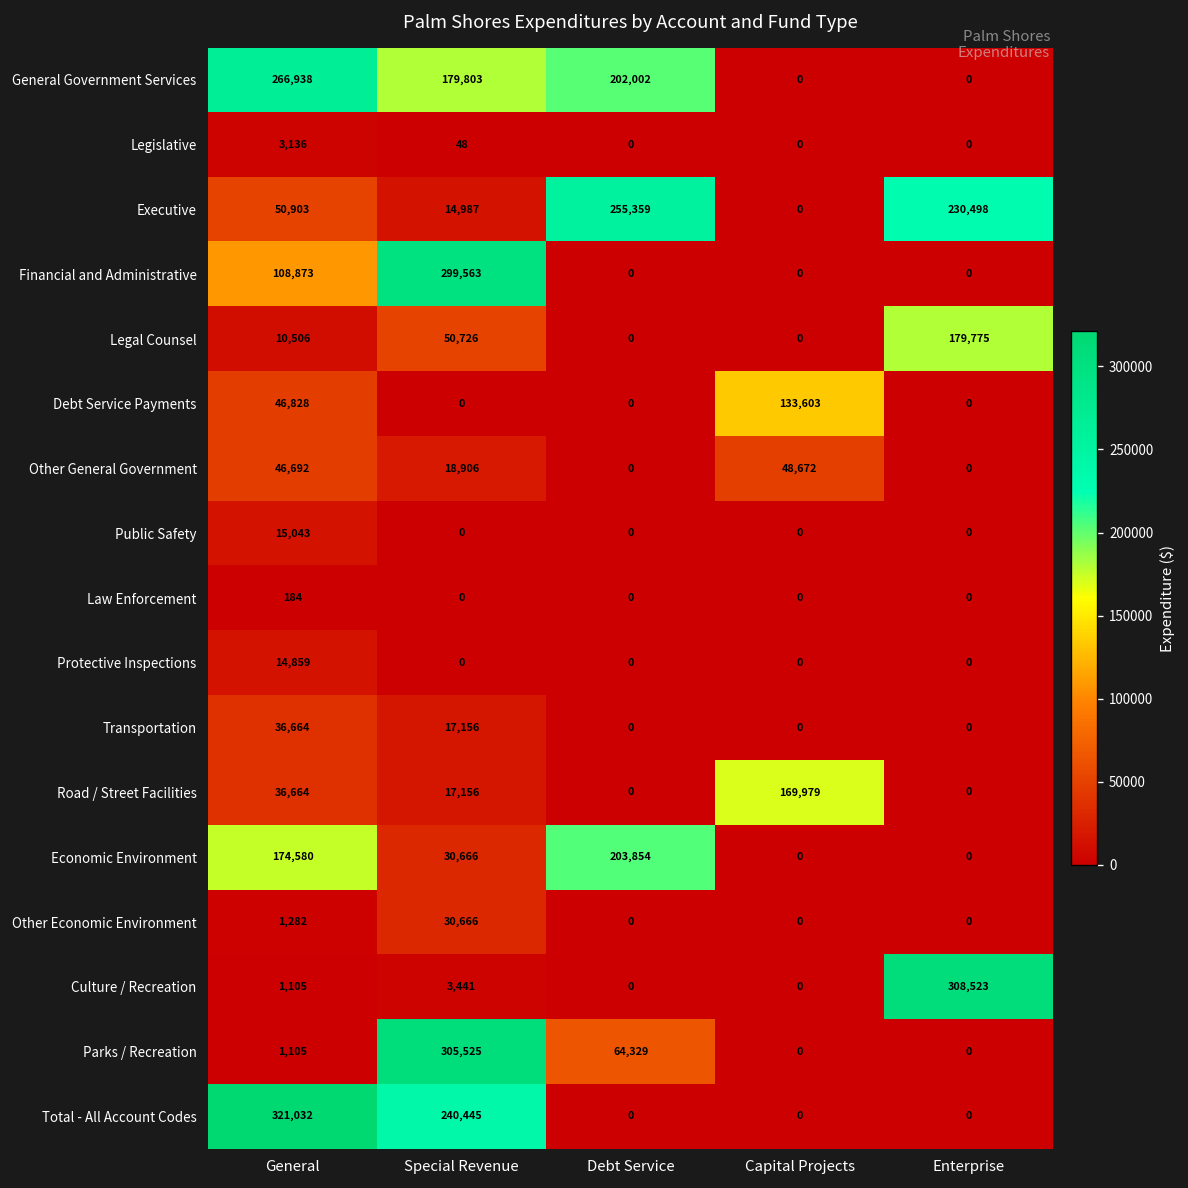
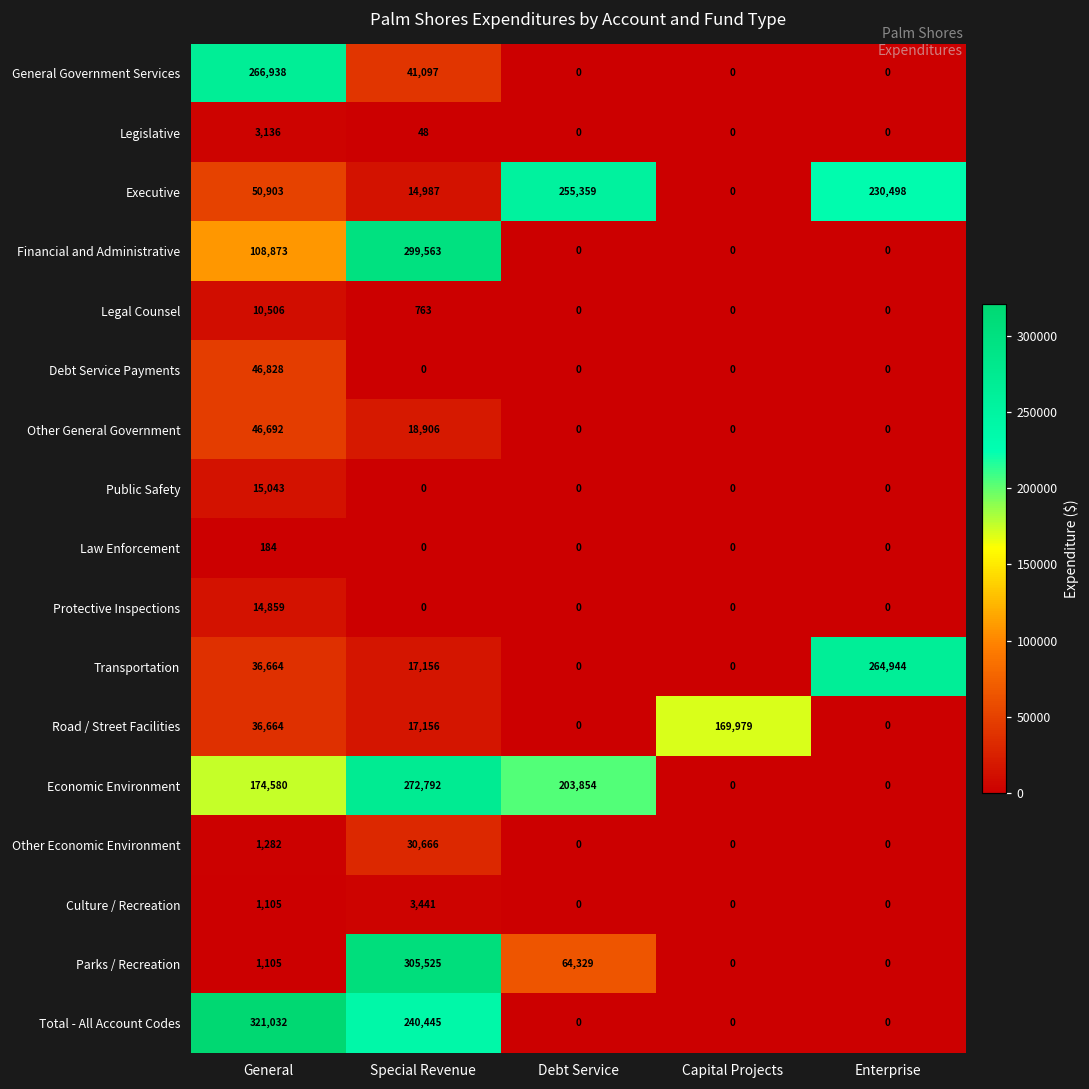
  {
    "General Government Services": {
      "General": "266,938",
-     "Special Revenue": "179,803",
-     "Debt Service": "202,002",
+     "Special Revenue": "41,097",
+     "Debt Service": "0",
      "Capital Projects": "0",
      "Enterprise": "0"
    },
    "Legislative": {
      "General": "3,136",
      "Special Revenue": "48",
      "Debt Service": "0",
      "Capital Projects": "0",
      "Enterprise": "0"
    },
    "Executive": {
      "General": "50,903",
      "Special Revenue": "14,987",
      "Debt Service": "255,359",
      "Capital Projects": "0",
      "Enterprise": "230,498"
    },
    "Financial and Administrative": {
      "General": "108,873",
      "Special Revenue": "299,563",
      "Debt Service": "0",
      "Capital Projects": "0",
      "Enterprise": "0"
    },
    "Legal Counsel": {
      "General": "10,506",
-     "Special Revenue": "50,726",
+     "Special Revenue": "763",
      "Debt Service": "0",
      "Capital Projects": "0",
-     "Enterprise": "179,775"
+     "Enterprise": "0"
    },
    "Debt Service Payments": {
      "General": "46,828",
      "Special Revenue": "0",
      "Debt Service": "0",
-     "Capital Projects": "133,603",
+     "Capital Projects": "0",
      "Enterprise": "0"
    },
    "Other General Government": {
      "General": "46,692",
      "Special Revenue": "18,906",
      "Debt Service": "0",
-     "Capital Projects": "48,672",
+     "Capital Projects": "0",
      "Enterprise": "0"
    },
    "Public Safety": {
      "General": "15,043",
      "Special Revenue": "0",
      "Debt Service": "0",
      "Capital Projects": "0",
      "Enterprise": "0"
    },
    "Law Enforcement": {
      "General": "184",
      "Special Revenue": "0",
      "Debt Service": "0",
      "Capital Projects": "0",
      "Enterprise": "0"
    },
    "Protective Inspections": {
      "General": "14,859",
      "Special Revenue": "0",
      "Debt Service": "0",
      "Capital Projects": "0",
      "Enterprise": "0"
    },
    "Transportation": {
      "General": "36,664",
      "Special Revenue": "17,156",
      "Debt Service": "0",
      "Capital Projects": "0",
-     "Enterprise": "0"
+     "Enterprise": "264,944"
    },
    "Road / Street Facilities": {
      "General": "36,664",
      "Special Revenue": "17,156",
      "Debt Service": "0",
      "Capital Projects": "169,979",
      "Enterprise": "0"
    },
    "Economic Environment": {
      "General": "174,580",
-     "Special Revenue": "30,666",
+     "Special Revenue": "272,792",
      "Debt Service": "203,854",
      "Capital Projects": "0",
      "Enterprise": "0"
    },
    "Other Economic Environment": {
      "General": "1,282",
      "Special Revenue": "30,666",
      "Debt Service": "0",
      "Capital Projects": "0",
      "Enterprise": "0"
    },
    "Culture / Recreation": {
      "General": "1,105",
      "Special Revenue": "3,441",
      "Debt Service": "0",
      "Capital Projects": "0",
-     "Enterprise": "308,523"
+     "Enterprise": "0"
    },
    "Parks / Recreation": {
      "General": "1,105",
      "Special Revenue": "305,525",
      "Debt Service": "64,329",
      "Capital Projects": "0",
      "Enterprise": "0"
    },
    "Total - All Account Codes": {
      "General": "321,032",
      "Special Revenue": "240,445",
      "Debt Service": "0",
      "Capital Projects": "0",
      "Enterprise": "0"
    }
  }
